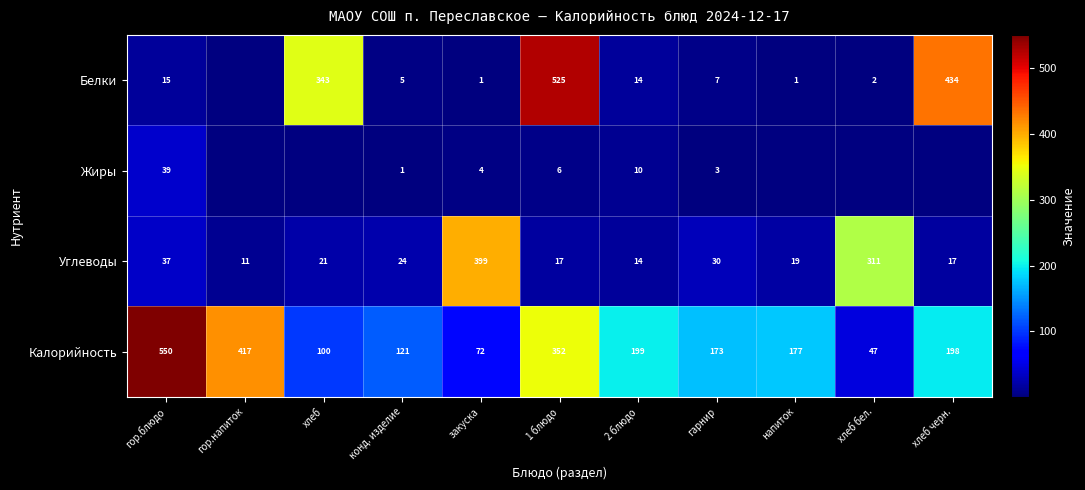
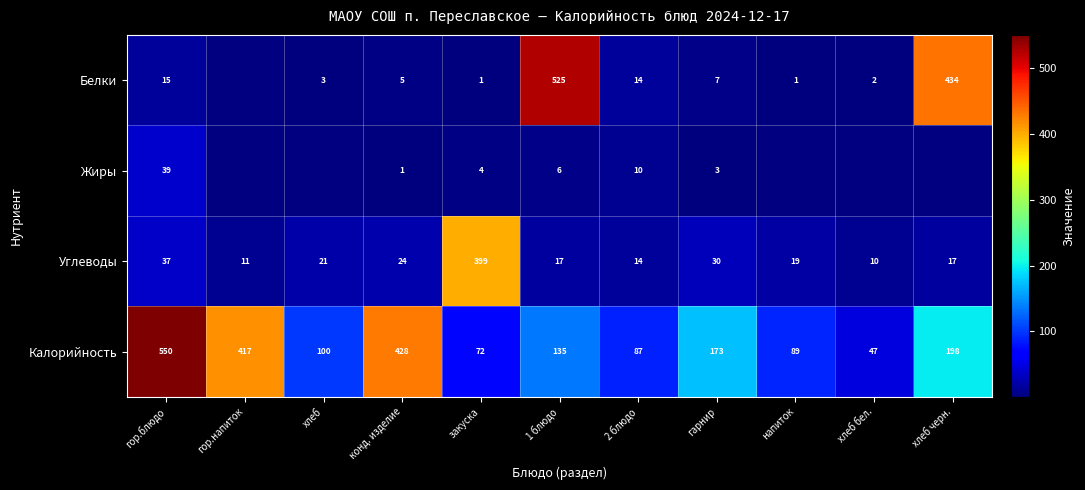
  {
    "Белки": {
      "гор.блюдо": 15,
-     "хлеб": 343,
+     "хлеб": 3,
      "конд. изделие": 5,
      "закуска": 1,
      "1 блюдо": 525,
      "2 блюдо": 14,
      "гарнир": 7,
      "напиток": 1,
      "хлеб бел.": 2,
      "хлеб черн.": 434
    },
    "Жиры": {
      "гор.блюдо": 39,
      "конд. изделие": 1,
      "закуска": 4,
      "1 блюдо": 6,
      "2 блюдо": 10,
      "гарнир": 3
    },
    "Углеводы": {
      "гор.блюдо": 37,
      "гор.напиток": 11,
      "хлеб": 21,
      "конд. изделие": 24,
      "закуска": 399,
      "1 блюдо": 17,
      "2 блюдо": 14,
      "гарнир": 30,
      "напиток": 19,
-     "хлеб бел.": 311,
+     "хлеб бел.": 10,
      "хлеб черн.": 17
    },
    "Калорийность": {
      "гор.блюдо": 550,
      "гор.напиток": 417,
      "хлеб": 100,
-     "конд. изделие": 121,
+     "конд. изделие": 428,
      "закуска": 72,
-     "1 блюдо": 352,
-     "2 блюдо": 199,
+     "1 блюдо": 135,
+     "2 блюдо": 87,
      "гарнир": 173,
-     "напиток": 177,
+     "напиток": 89,
      "хлеб бел.": 47,
      "хлеб черн.": 198
    }
  }
